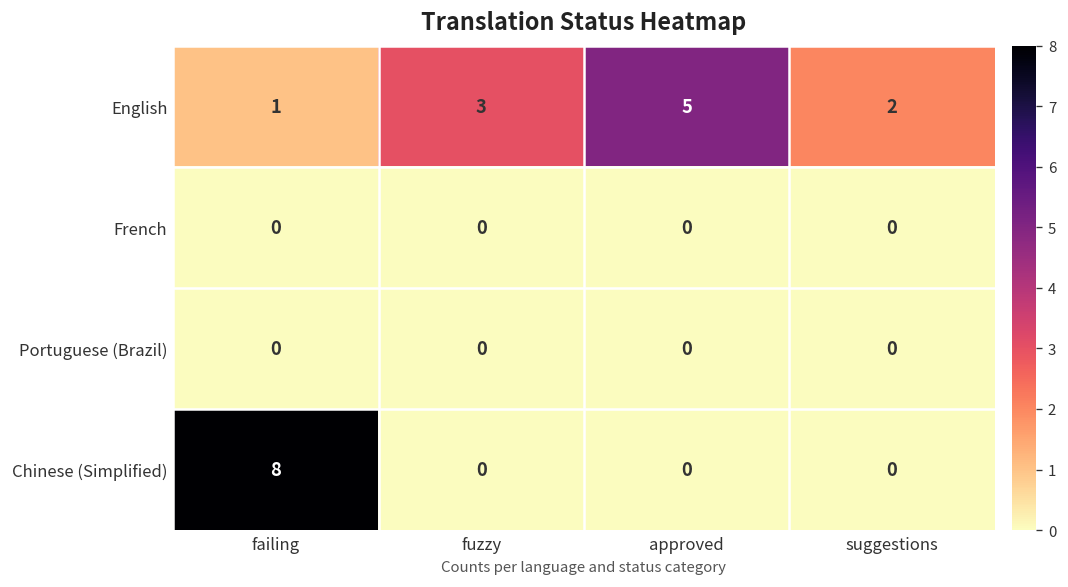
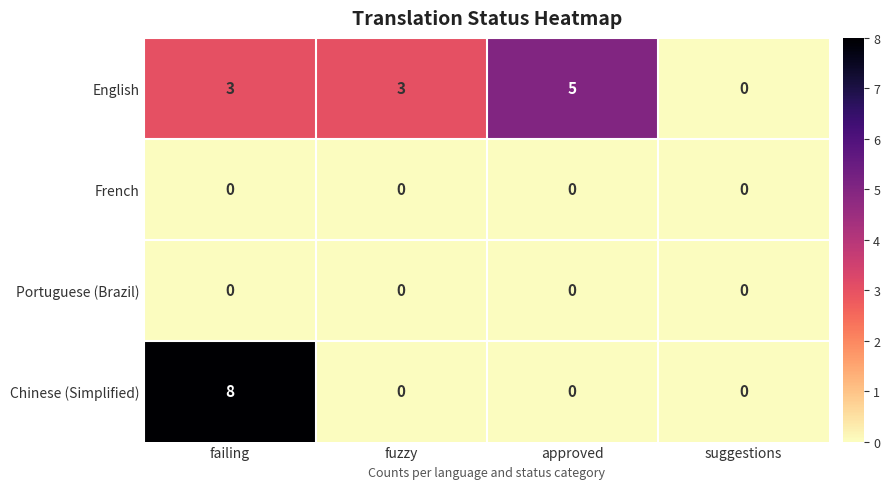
  {
    "English": {
-     "failing": 1,
+     "failing": 3,
      "fuzzy": 3,
      "approved": 5,
-     "suggestions": 2
+     "suggestions": 0
    },
    "French": {
      "failing": 0,
      "fuzzy": 0,
      "approved": 0,
      "suggestions": 0
    },
    "Portuguese (Brazil)": {
      "failing": 0,
      "fuzzy": 0,
      "approved": 0,
      "suggestions": 0
    },
    "Chinese (Simplified)": {
      "failing": 8,
      "fuzzy": 0,
      "approved": 0,
      "suggestions": 0
    }
  }
